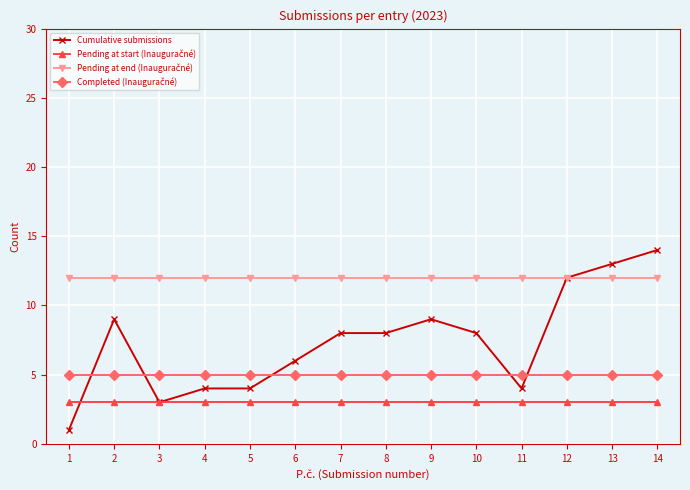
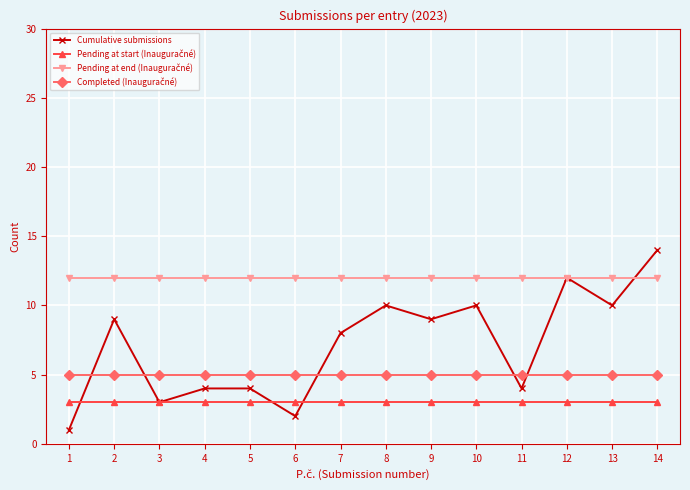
  {
    "Cumulative submissions": {
      "1": 1,
      "2": 9,
      "4": 4,
      "5": 4,
-     "6": 6,
+     "6": 2,
      "7": 8,
-     "8": 8,
+     "8": 10,
      "9": 9,
-     "10": 8,
+     "10": 10,
      "11": 4,
-     "13": 13,
+     "13": 10,
      "14": 14
    },
    "Pending at end (Inauguračné)": {
      "1": 12,
      "2": 12,
      "3": 12,
      "4": 12,
      "5": 12,
      "6": 12,
      "7": 12,
      "8": 12,
      "9": 12,
      "10": 12,
      "11": 12,
      "13": 12,
      "14": 12
    }
  }
